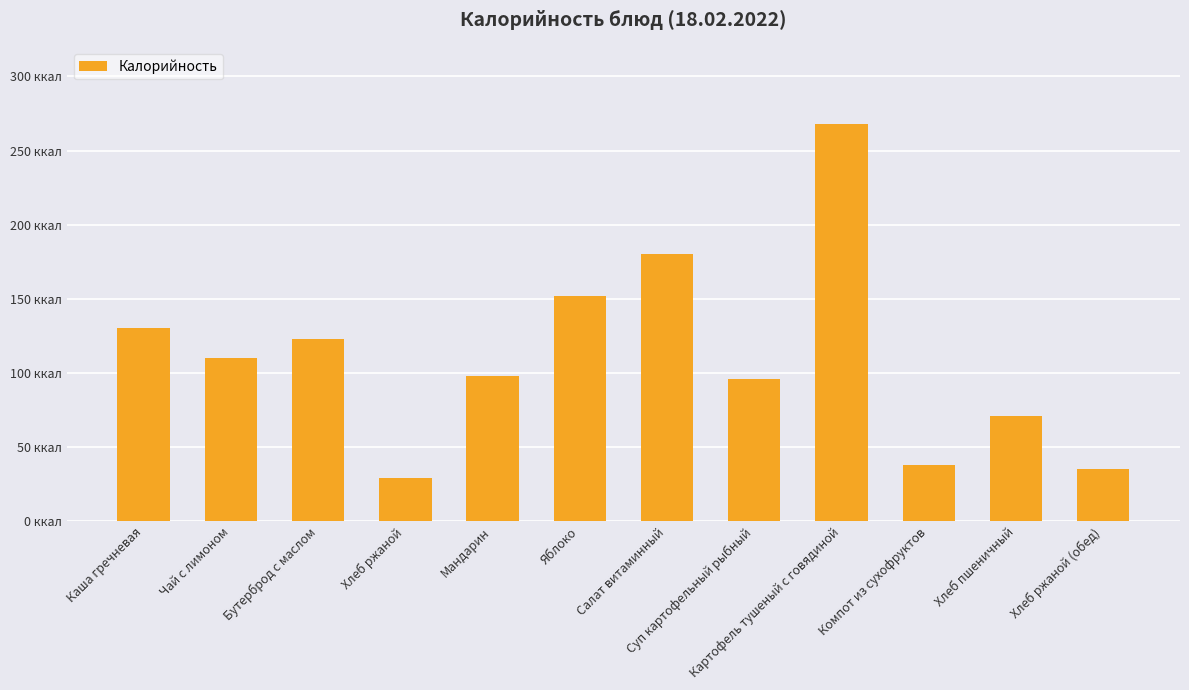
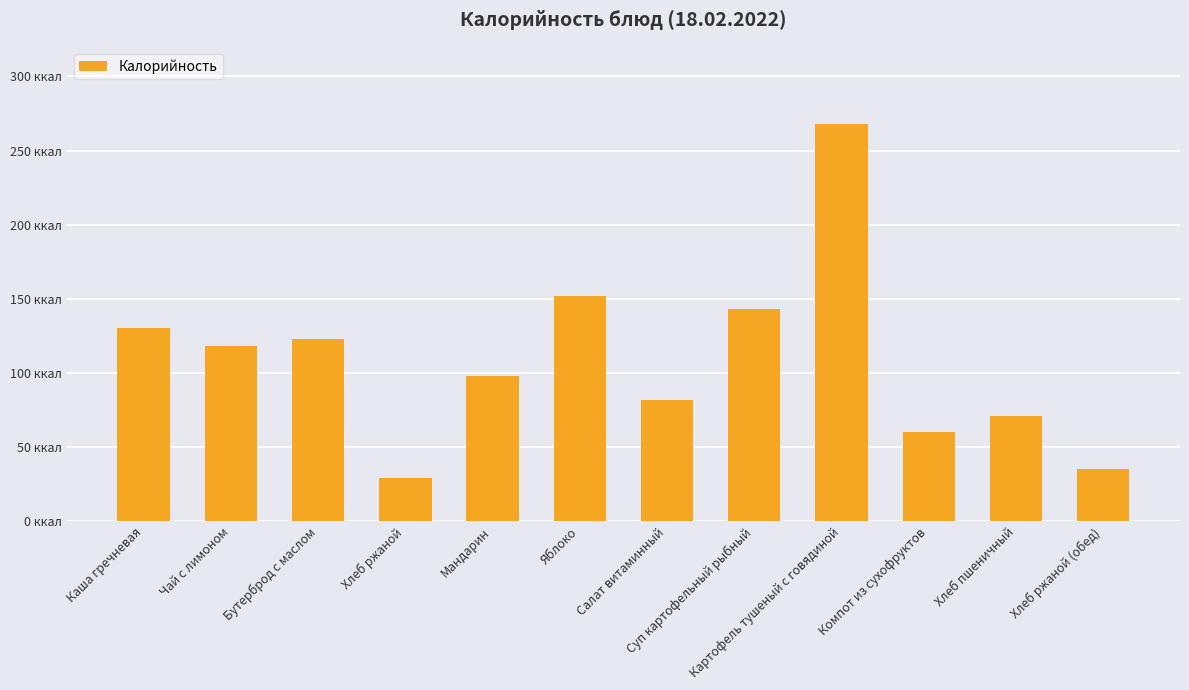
  {
    "Каша гречневая": "130 ккал",
-   "Чай с лимоном": "110 ккал",
+   "Чай с лимоном": "118 ккал",
    "Бутерброд с маслом": "123 ккал",
    "Хлеб ржаной": "29 ккал",
    "Мандарин": "98 ккал",
    "Яблоко": "152 ккал",
-   "Салат витаминный": "180 ккал",
-   "Суп картофельный рыбный": "96 ккал",
+   "Салат витаминный": "82 ккал",
+   "Суп картофельный рыбный": "143 ккал",
    "Картофель тушеный с говядиной": "268 ккал",
-   "Компот из сухофруктов": "38 ккал",
+   "Компот из сухофруктов": "60 ккал",
    "Хлеб пшеничный": "71 ккал",
    "Хлеб ржаной (обед)": "35 ккал"
  }
